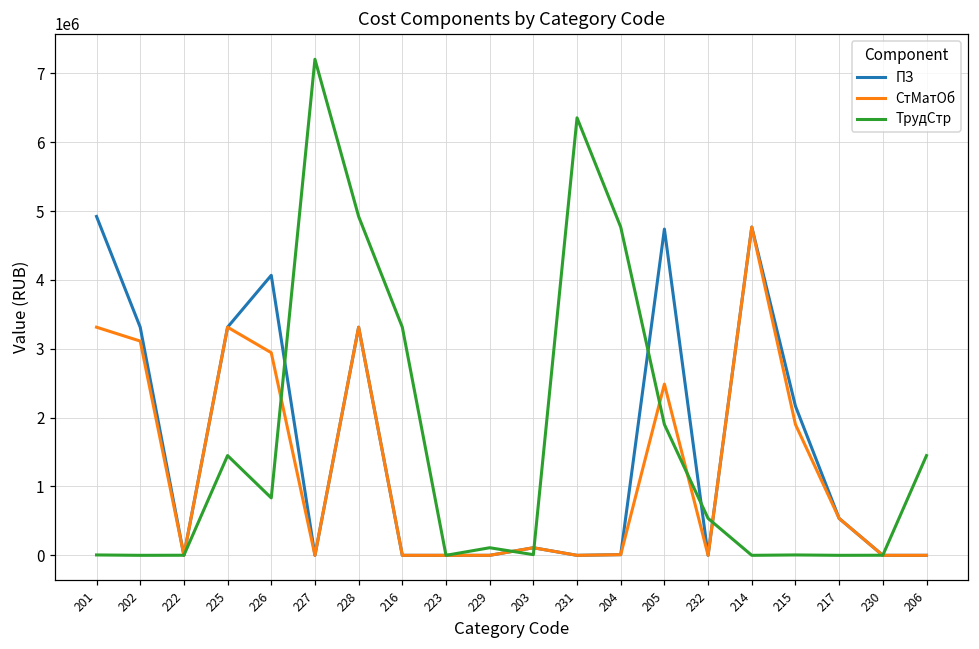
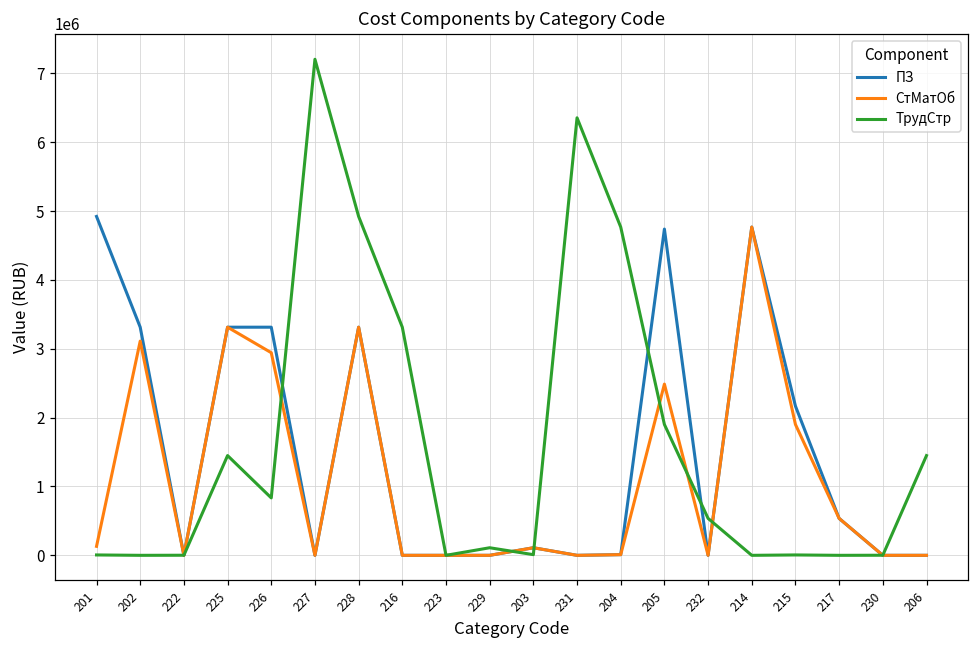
  {
    "ПЗ": {
      "201": 4900000,
      "202": 3300000,
-     "226": 4100000,
+     "226": 3300000,
      "205": 4700000,
      "215": 2200000
    },
    "СтМатОб": {
-     "201": 3300000,
+     "201": 100000,
      "202": 3100000,
      "226": 2900000,
      "205": 2500000,
      "215": 1900000
    },
    "ТрудСтр": {
      "201": 0,
      "202": 0,
      "225": 1400000,
      "226": 800000,
      "227": 7200000,
      "228": 4900000,
      "216": 3300000,
      "229": 100000,
      "203": 0,
      "231": 6400000,
      "204": 4800000,
      "205": 1900000,
      "232": 500000,
      "214": 0,
      "215": 0,
      "217": 0,
      "206": 1400000
    }
  }
